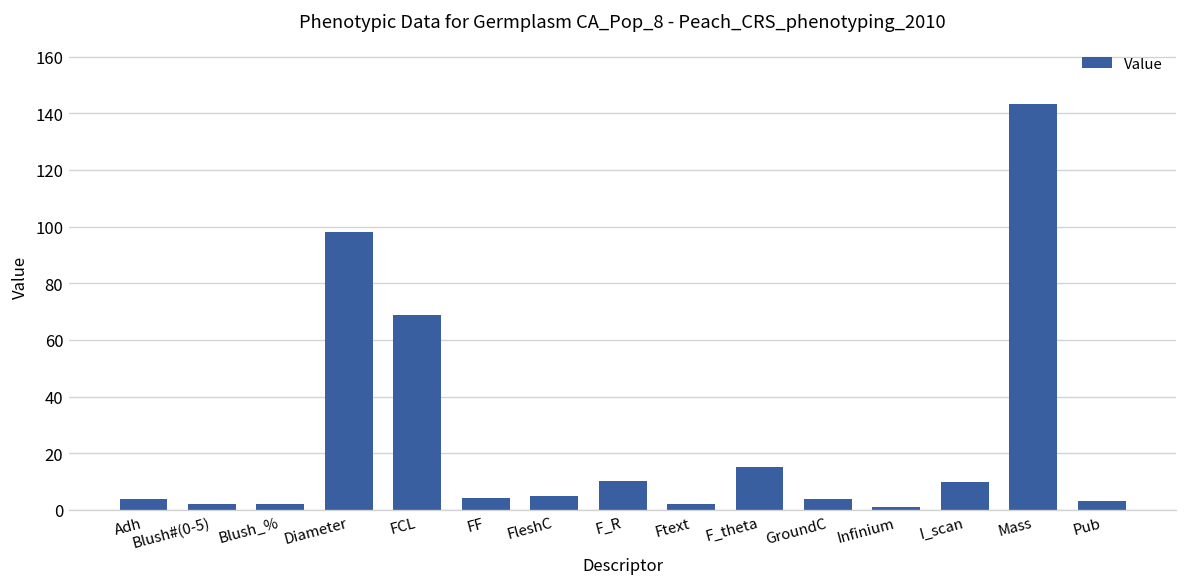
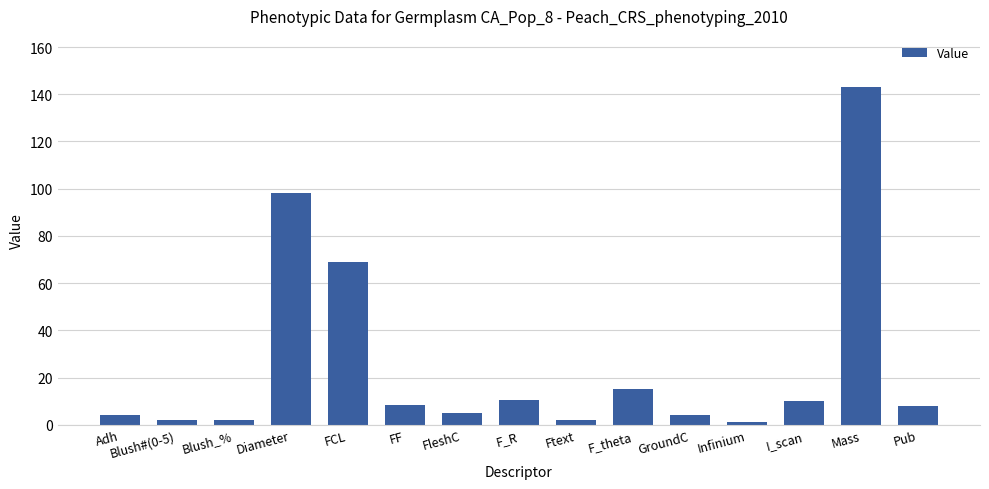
  {
    "Adh": 4,
    "Blush#(0-5)": 2,
    "Blush_%": 2,
    "Diameter": 98,
    "FCL": 69,
-   "FF": 4,
+   "FF": 8,
    "FleshC": 5,
    "F_R": 10,
    "Ftext": 2,
    "F_theta": 15,
    "GroundC": 4,
    "I_scan": 10,
    "Mass": 143,
-   "Pub": 3
+   "Pub": 8
  }
